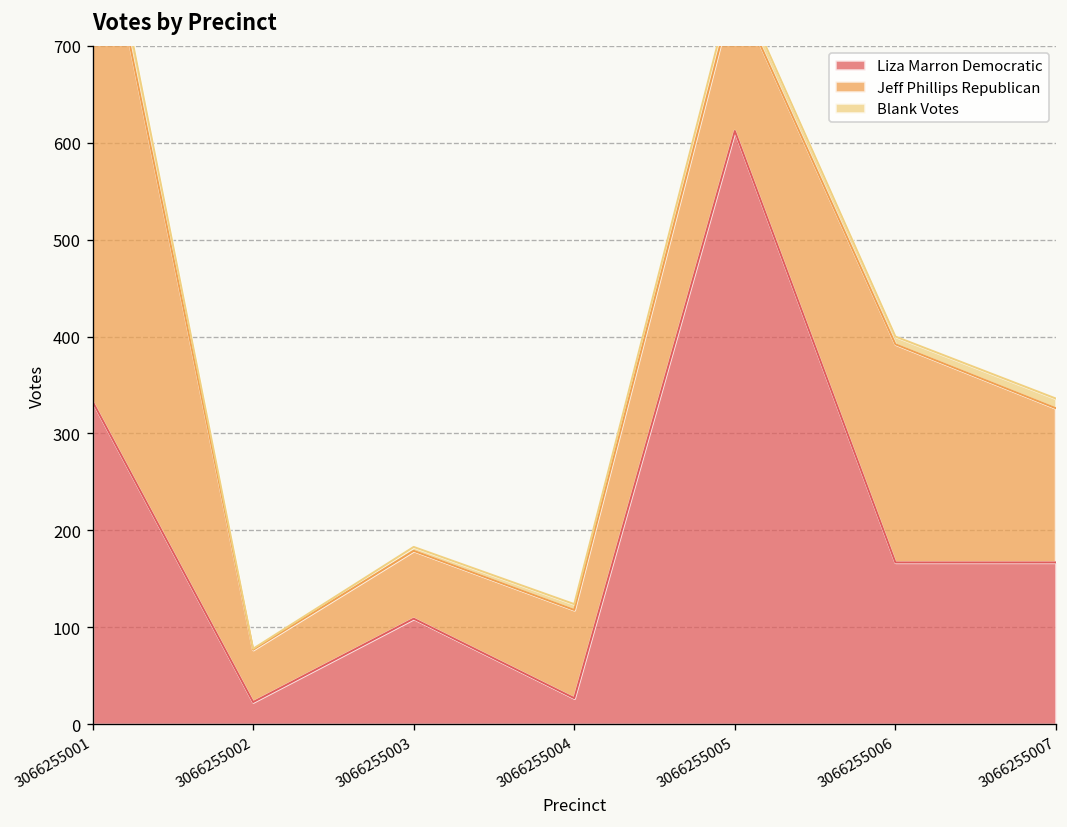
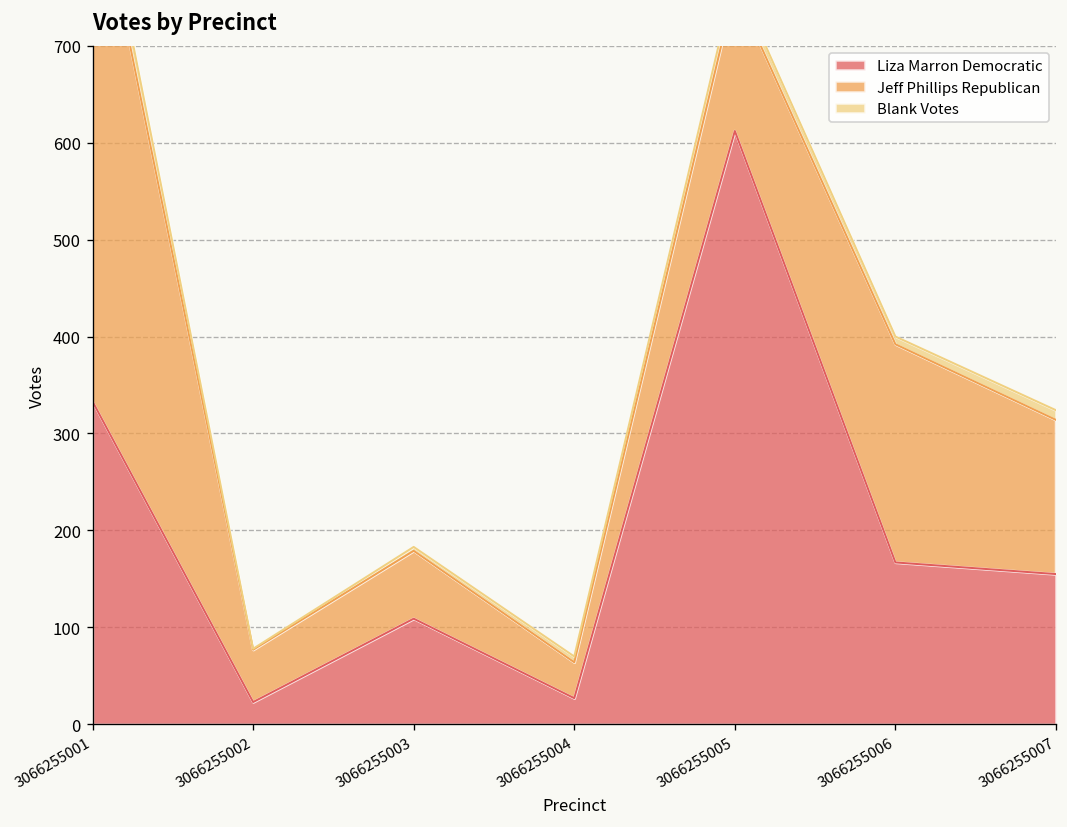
  {
    "Liza Marron Democratic": {
      "3066255001": 330,
      "3066255002": 20,
      "3066255003": 110,
      "3066255004": 30,
      "3066255005": 610,
      "3066255006": 170,
-     "3066255007": 170
+     "3066255007": 160
    },
    "Jeff Phillips Republican": {
      "3066255003": 70,
-     "3066255004": 90,
+     "3066255004": 40,
      "3066255006": 230,
      "3066255007": 160
    },
    "Blank Votes": {
      "3066255003": 0,
      "3066255004": 10,
      "3066255006": 10,
      "3066255007": 10
    }
  }
